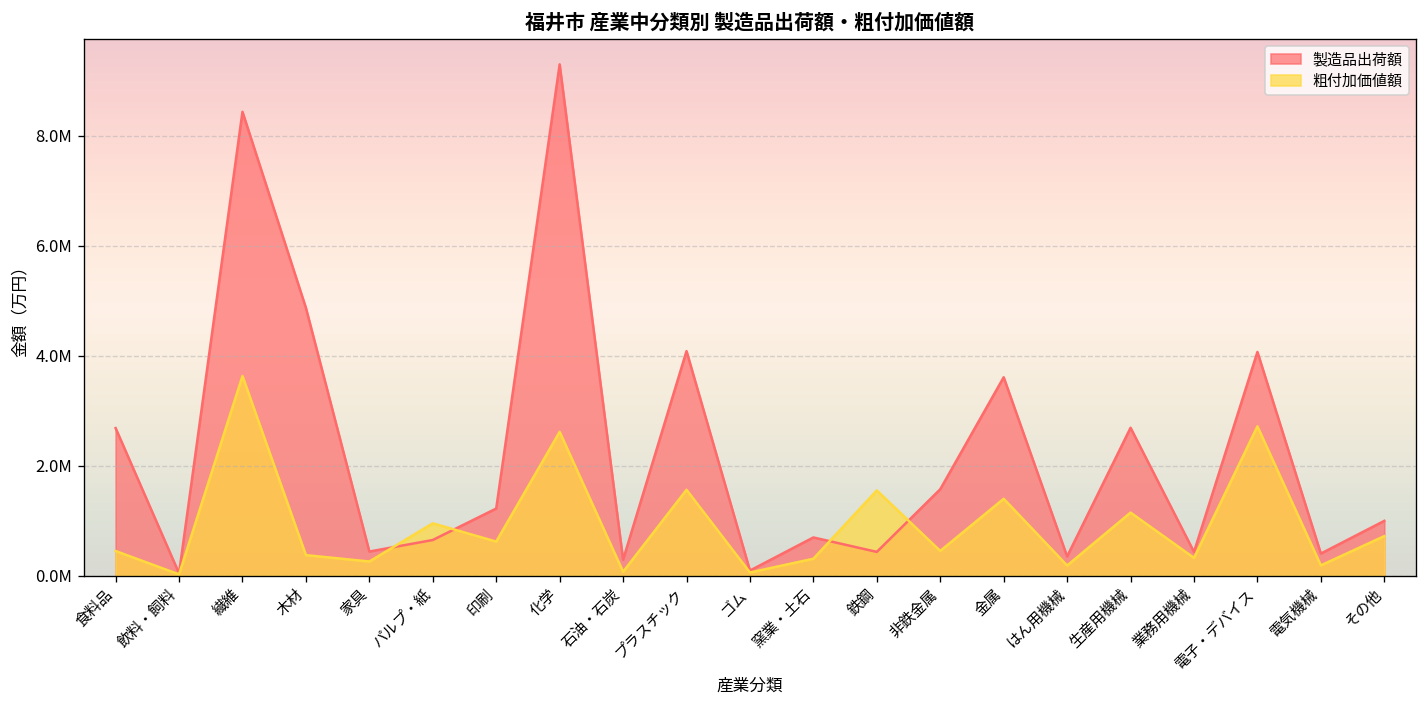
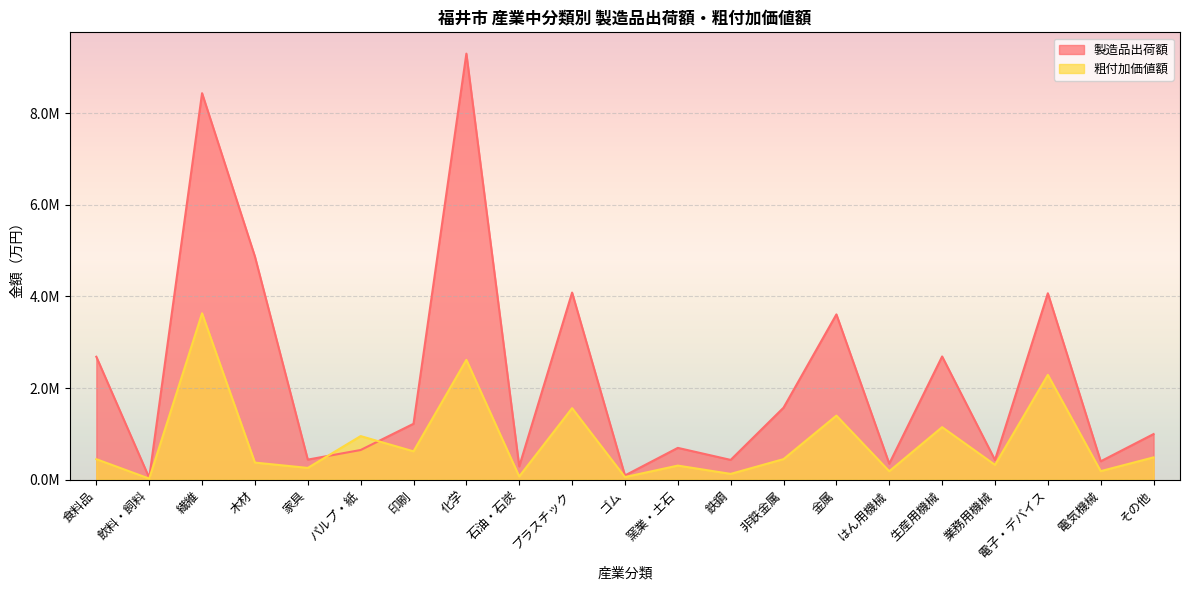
  {
    "製造品出荷額": {
      "食料品": 2700000,
      "繊維": 8400000,
      "木材": 4900000,
      "家具": 400000,
      "パルプ・紙": 600000,
      "印刷": 1200000,
      "化学": 9300000,
      "石油・石炭": 300000,
      "プラスチック": 4100000,
      "窯業・土石": 700000,
      "鉄鋼": 400000,
      "非鉄金属": 1600000,
      "金属": 3600000,
      "はん用機械": 400000,
      "生産用機械": 2700000,
      "業務用機械": 400000,
      "電子・デバイス": 4100000,
      "電気機械": 400000,
      "その他": 1000000
    },
    "粗付加価値額": {
      "食料品": 400000,
      "繊維": 3600000,
      "木材": 400000,
      "家具": 300000,
      "パルプ・紙": 1000000,
      "印刷": 600000,
      "化学": 2600000,
      "石油・石炭": 100000,
      "プラスチック": 1600000,
      "窯業・土石": 300000,
-     "鉄鋼": 1500000,
+     "鉄鋼": 100000,
      "非鉄金属": 500000,
      "金属": 1400000,
      "はん用機械": 200000,
      "生産用機械": 1100000,
      "業務用機械": 300000,
-     "電子・デバイス": 2700000,
+     "電子・デバイス": 2300000,
      "電気機械": 200000,
-     "その他": 700000
+     "その他": 500000
    }
  }
